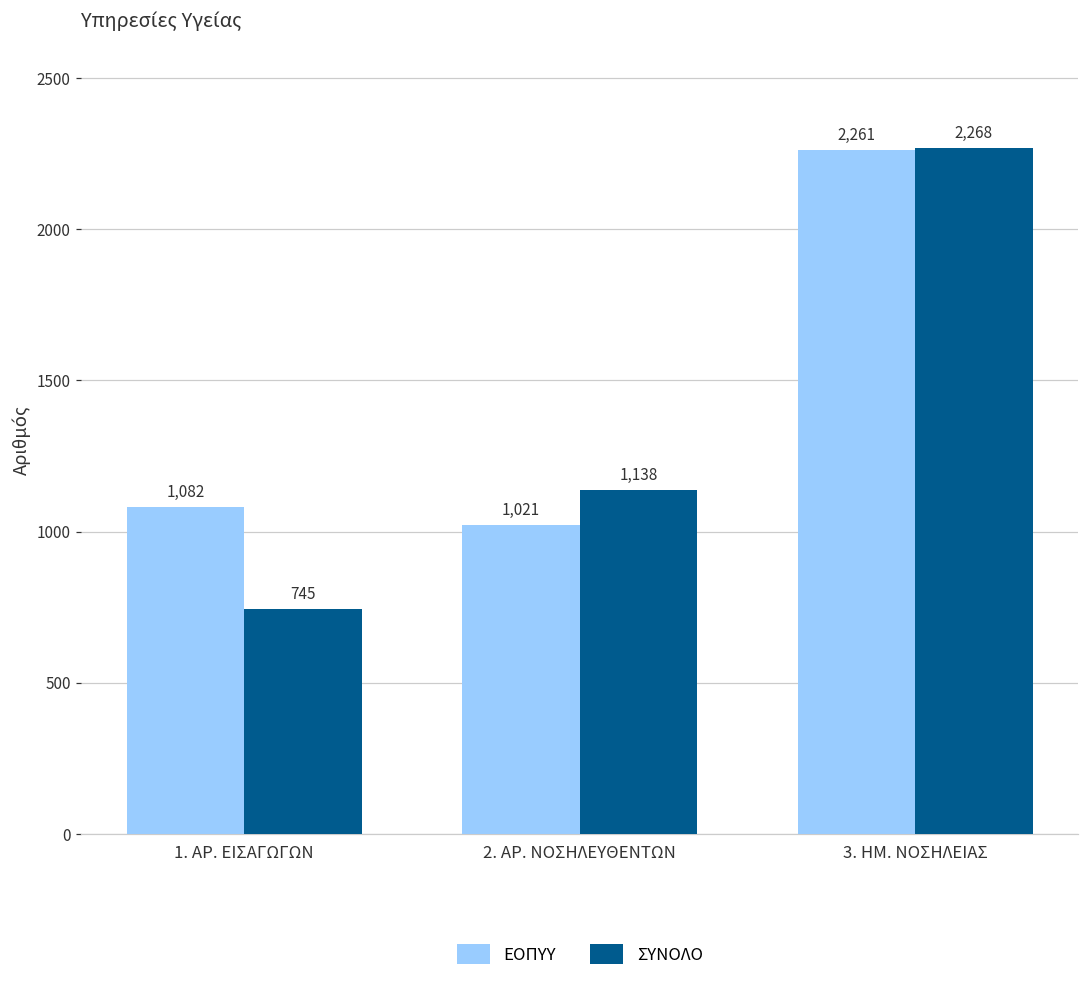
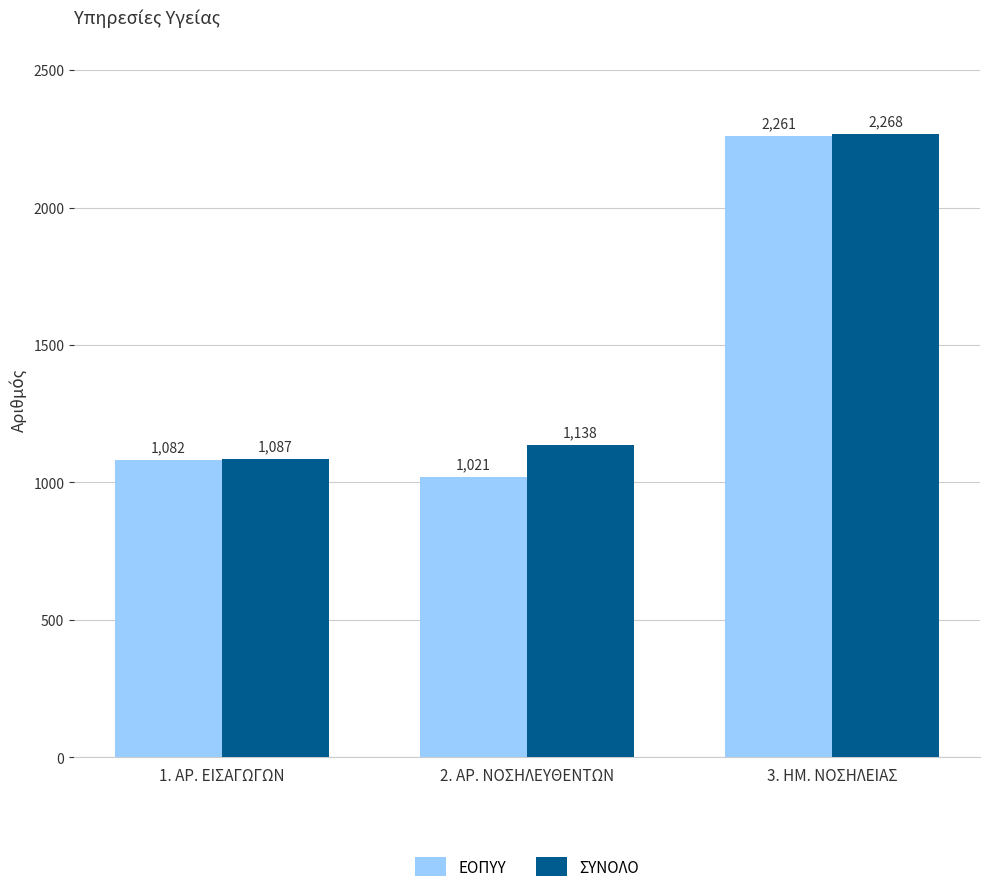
  {
    "ΕΟΠΥΥ": {
      "1. ΑΡ. ΕΙΣΑΓΩΓΩΝ": "1,082",
      "2. ΑΡ. ΝΟΣΗΛΕΥΘΕΝΤΩΝ": "1,021",
      "3. ΗΜ. ΝΟΣΗΛΕΙΑΣ": "2,261"
    },
    "ΣΥΝΟΛΟ": {
-     "1. ΑΡ. ΕΙΣΑΓΩΓΩΝ": "745",
+     "1. ΑΡ. ΕΙΣΑΓΩΓΩΝ": "1,087",
      "2. ΑΡ. ΝΟΣΗΛΕΥΘΕΝΤΩΝ": "1,138",
      "3. ΗΜ. ΝΟΣΗΛΕΙΑΣ": "2,268"
    }
  }
